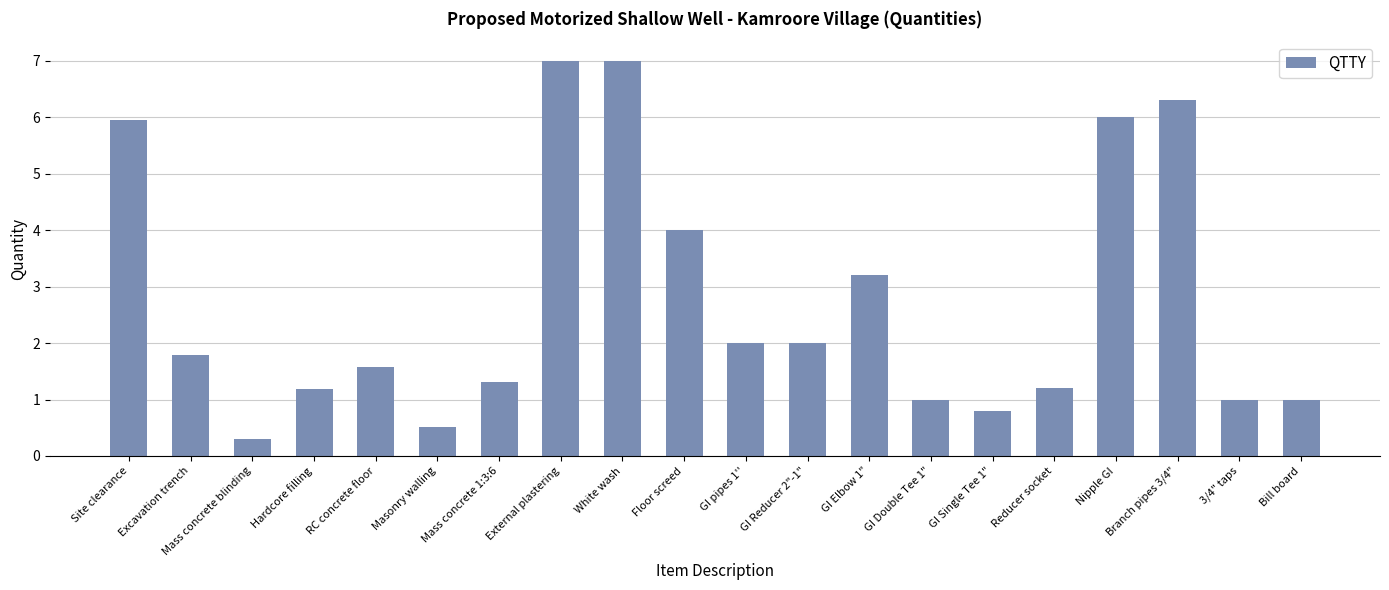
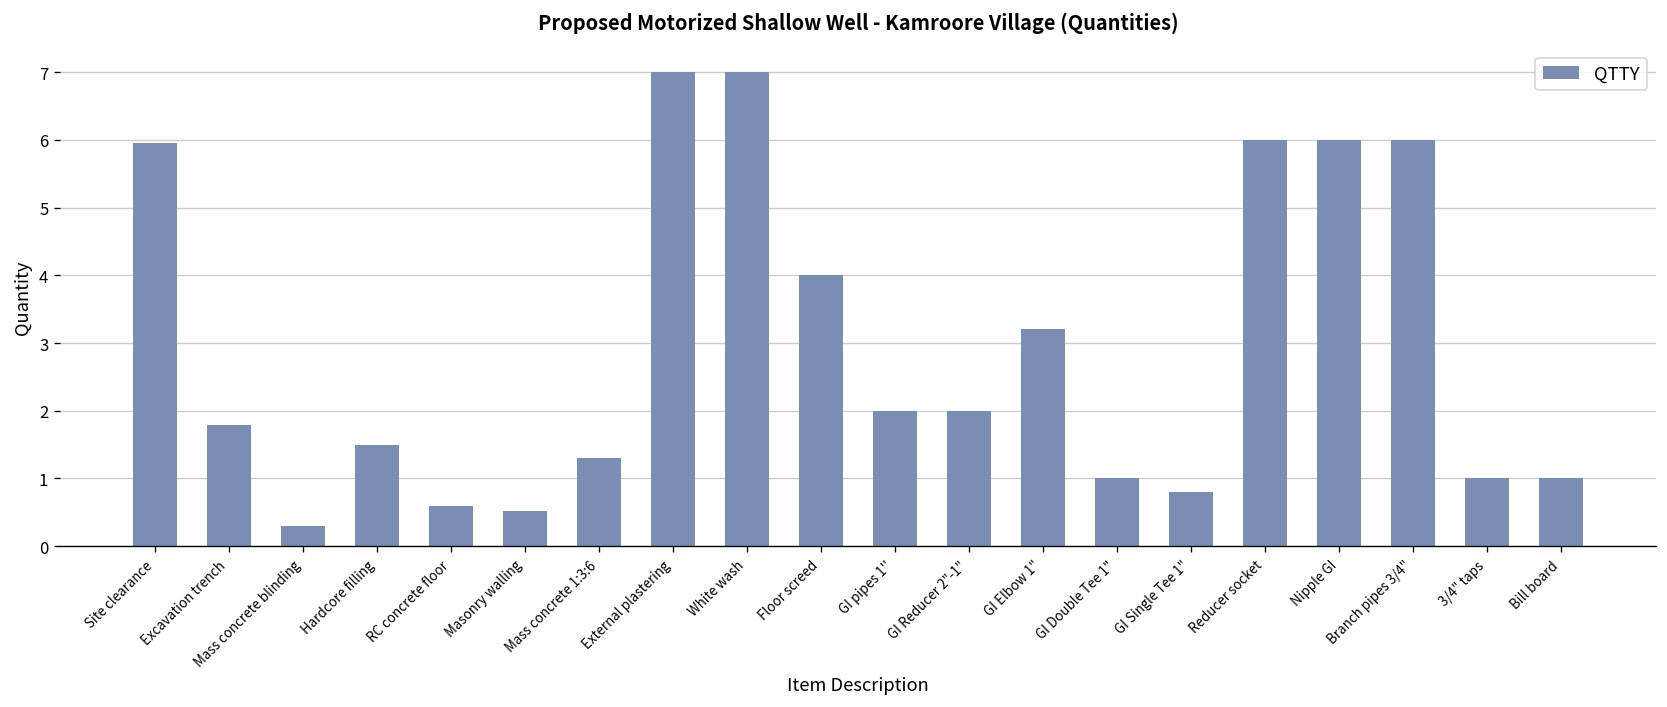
  {
    "Site clearance": 5.9,
    "Excavation trench": 1.8,
    "Mass concrete blinding": 0.3,
-   "Hardcore filling": 1.2,
-   "RC concrete floor": 1.6,
+   "Hardcore filling": 1.5,
+   "RC concrete floor": 0.6,
    "Masonry walling": 0.5,
    "Mass concrete 1:3:6": 1.3,
    "External plastering": 7.0,
    "White wash": 7.0,
    "Floor screed": 4.0,
    "GI pipes 1''": 2.0,
    "GI Reducer 2\"-1\"": 2.0,
    "GI Elbow 1\"": 3.2,
    "GI Double Tee 1\"": 1.0,
    "GI Single Tee 1\"": 0.8,
-   "Reducer socket": 1.2,
+   "Reducer socket": 6.0,
    "Nipple GI": 6.0,
-   "Branch pipes 3/4\"": 6.3,
+   "Branch pipes 3/4\"": 6.0,
    "3/4\" taps": 1.0,
    "Bill board": 1.0
  }
